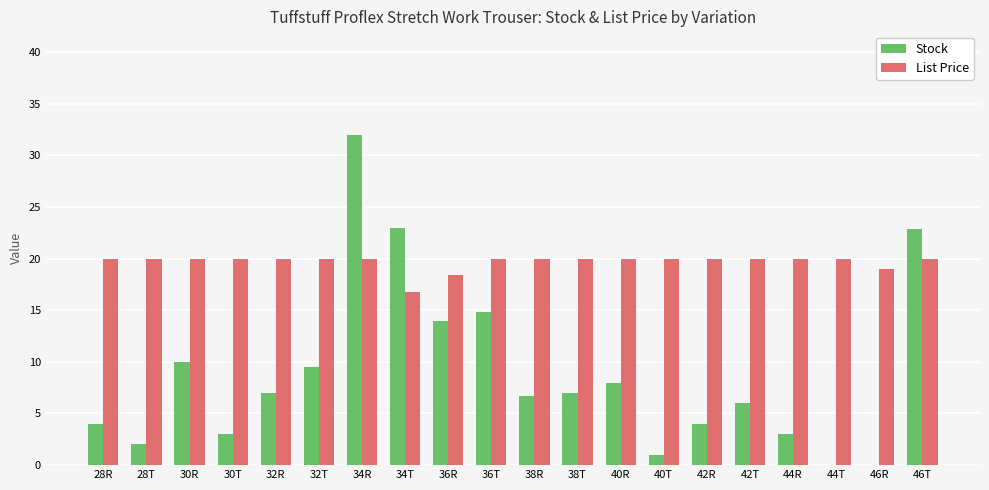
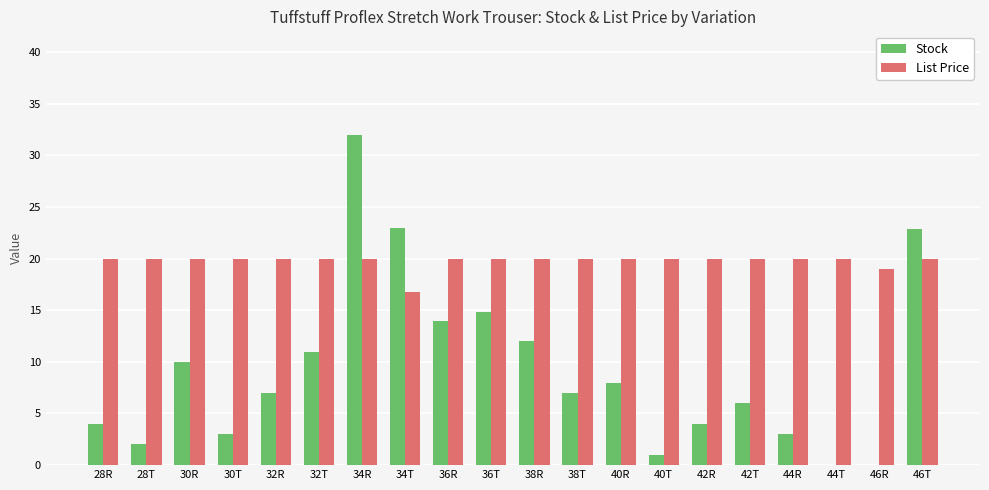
  {
    "Stock": {
      "28R": 4.0,
      "28T": 2.0,
      "30R": 10.0,
      "30T": 3.0,
      "32R": 7.0,
-     "32T": 9.5,
+     "32T": 11.0,
      "34R": 32.0,
      "34T": 23.0,
      "36R": 14.0,
      "36T": 14.8,
-     "38R": 6.7,
+     "38R": 12.0,
      "38T": 7.0,
      "40R": 8.0,
      "40T": 1.0,
      "42R": 4.0,
      "42T": 6.0,
      "44R": 3.0,
      "44T": 0.0,
      "46R": 0.0,
      "46T": 22.9
    },
    "List Price": {
      "28R": 20.0,
      "28T": 20.0,
      "30R": 20.0,
      "30T": 20.0,
      "32R": 20.0,
      "32T": 20.0,
      "34R": 20.0,
      "34T": 16.8,
-     "36R": 18.4,
+     "36R": 20.0,
      "36T": 20.0,
      "38R": 20.0,
      "38T": 20.0,
      "40R": 20.0,
      "40T": 20.0,
      "42R": 20.0,
      "42T": 20.0,
      "44R": 20.0,
      "44T": 20.0,
      "46R": 19.0,
      "46T": 20.0
    }
  }
